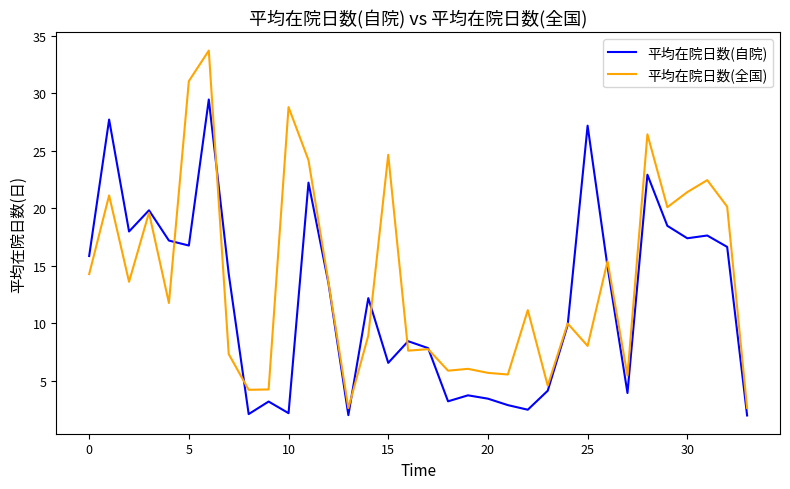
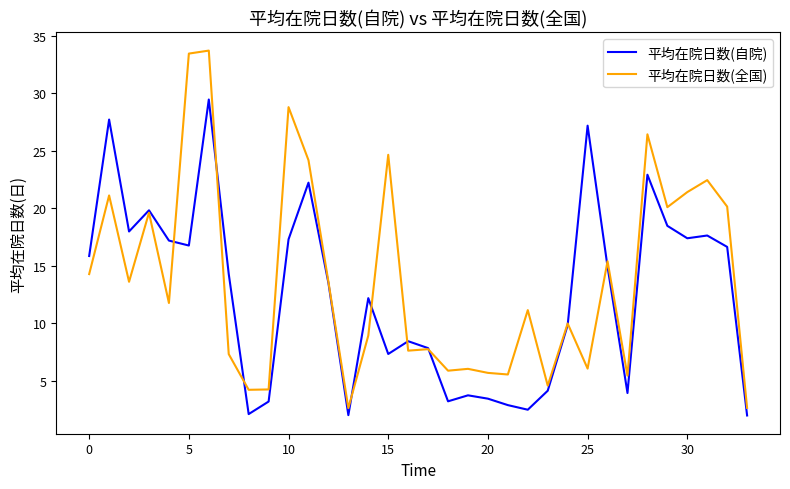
  {
    "平均在院日数(自院)": {
      "0": 15.9,
      "5": 16.8,
-     "10": 2.2,
-     "15": 6.6,
+     "10": 17.3,
+     "15": 7.3,
      "20": 3.5,
      "25": 27.2,
      "30": 17.4
    },
    "平均在院日数(全国)": {
      "0": 14.3,
-     "5": 31.0,
+     "5": 33.4,
      "10": 28.8,
      "15": 24.6,
      "20": 5.7,
-     "25": 8.0,
+     "25": 6.1,
      "30": 21.4
    }
  }
